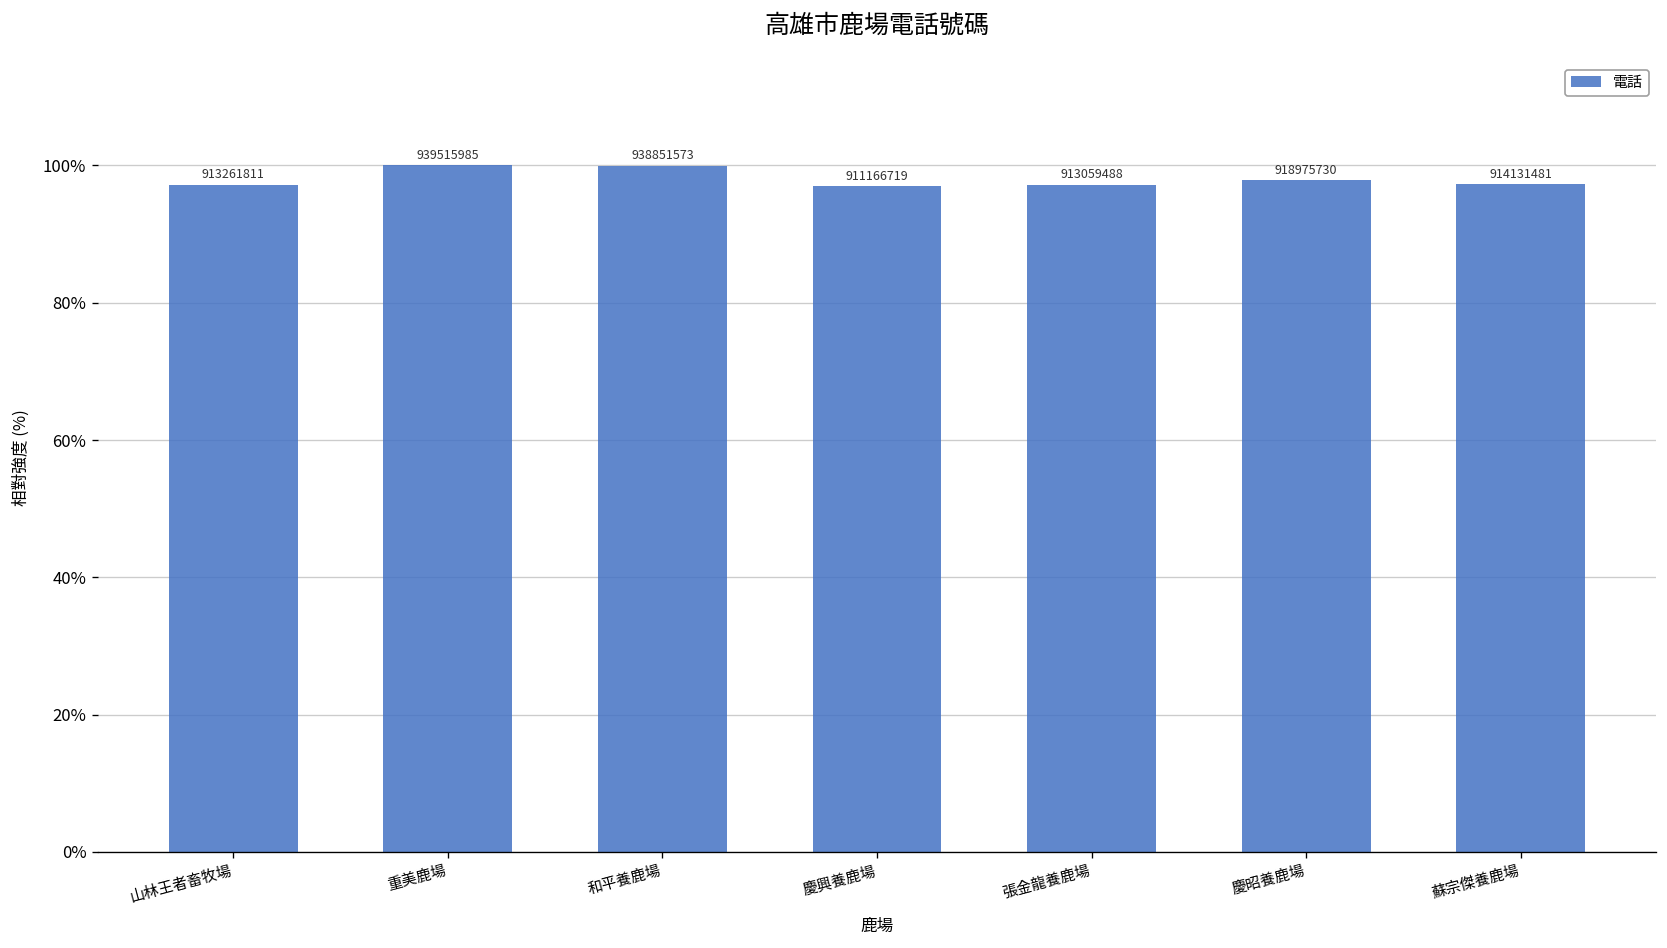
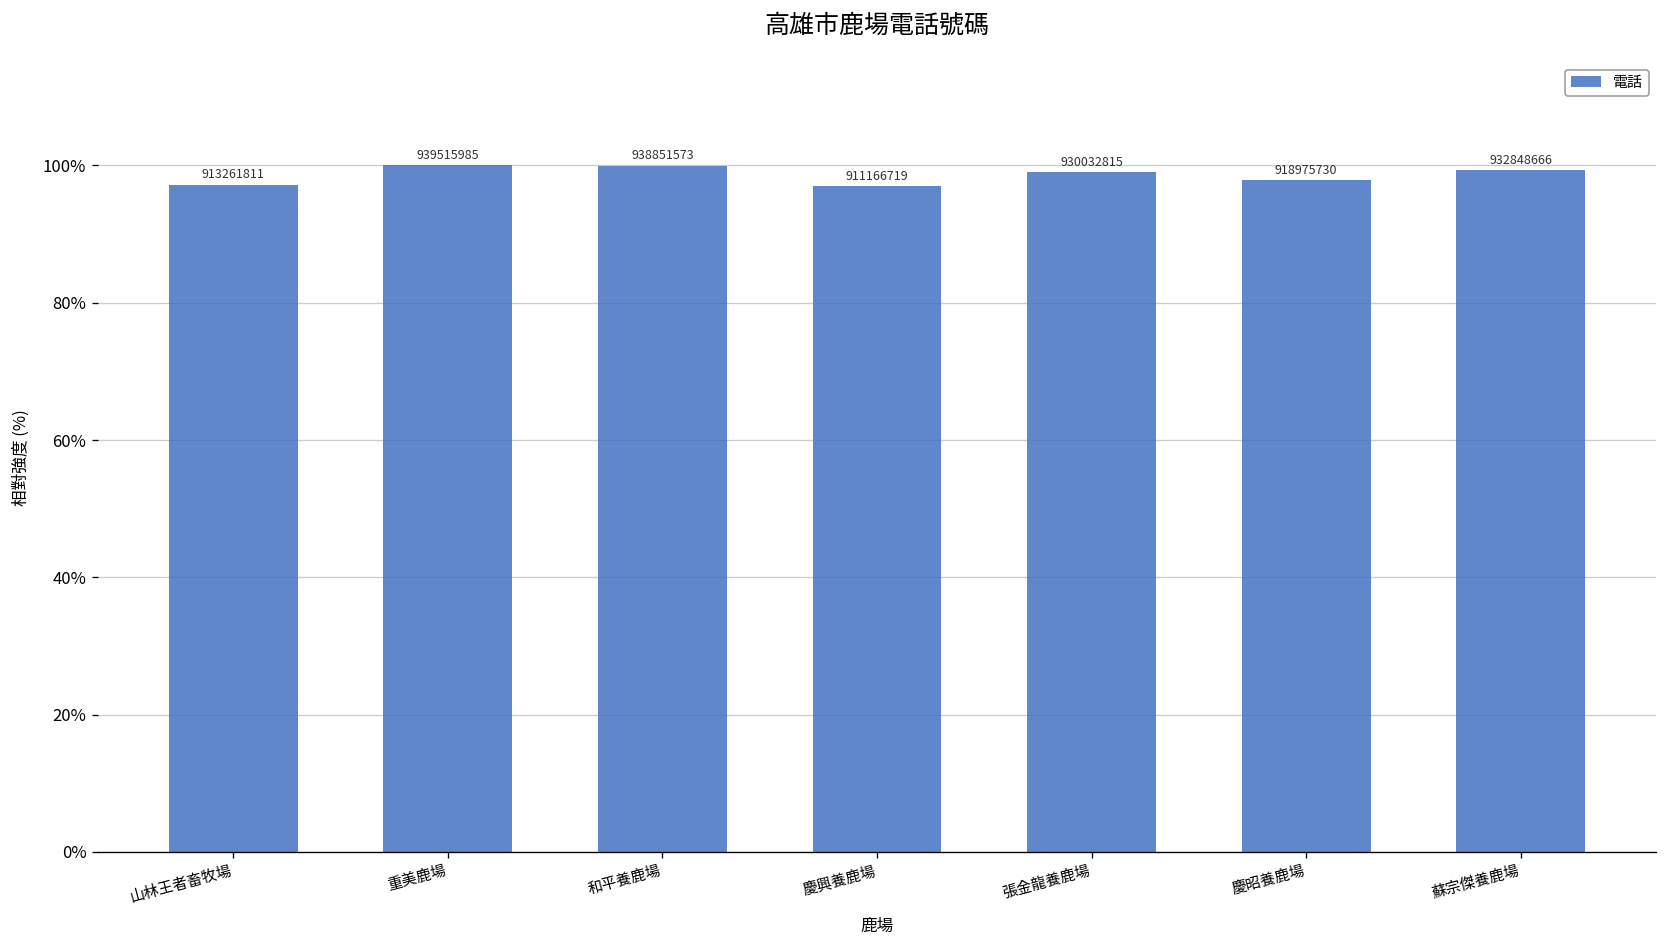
  {
-   "張金龍養鹿場": 913059488,
-   "蘇宗傑養鹿場": 914131481
+   "張金龍養鹿場": 930032815,
+   "蘇宗傑養鹿場": 932848666
  }
